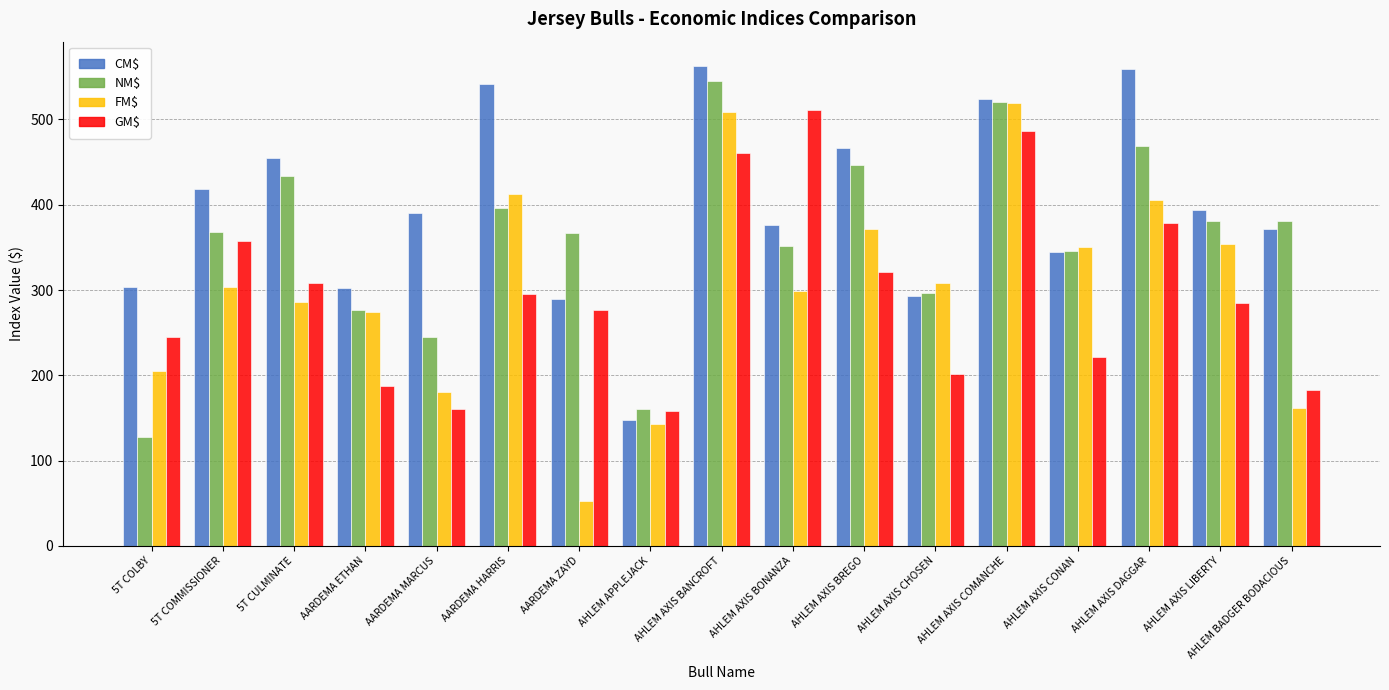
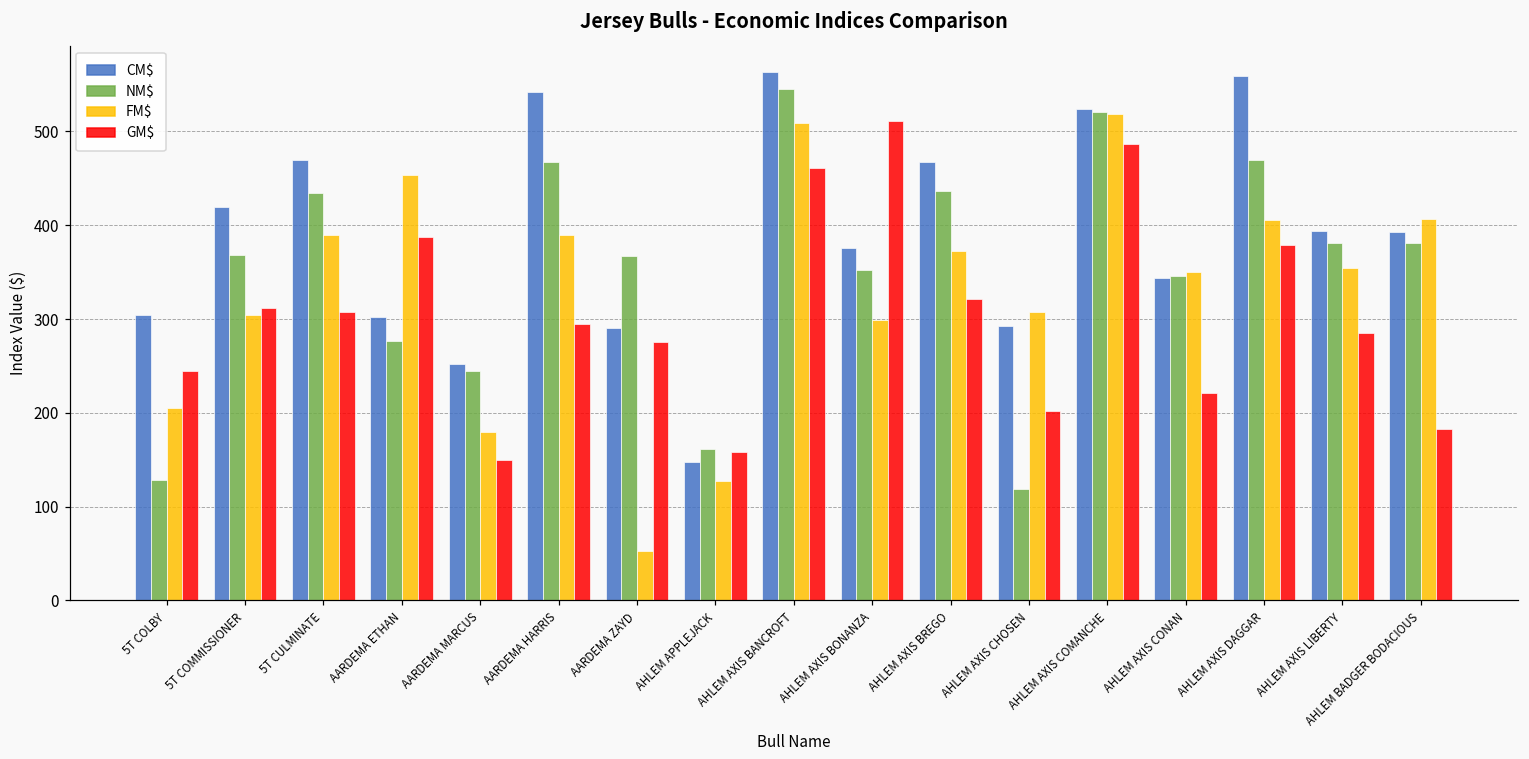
  {
    "CM$": {
      "5T COLBY": 300,
      "5T COMMISSIONER": 420,
-     "5T CULMINATE": 460,
+     "5T CULMINATE": 470,
      "AARDEMA ETHAN": 300,
-     "AARDEMA MARCUS": 390,
+     "AARDEMA MARCUS": 250,
      "AARDEMA HARRIS": 540,
      "AARDEMA ZAYD": 290,
      "AHLEM APPLEJACK": 150,
      "AHLEM AXIS BANCROFT": 560,
      "AHLEM AXIS BONANZA": 380,
      "AHLEM AXIS BREGO": 470,
      "AHLEM AXIS CHOSEN": 290,
      "AHLEM AXIS COMANCHE": 520,
      "AHLEM AXIS CONAN": 340,
      "AHLEM AXIS DAGGAR": 560,
      "AHLEM AXIS LIBERTY": 390,
-     "AHLEM BADGER BODACIOUS": 370
+     "AHLEM BADGER BODACIOUS": 390
    },
    "NM$": {
      "5T COLBY": 130,
      "5T COMMISSIONER": 370,
      "5T CULMINATE": 430,
      "AARDEMA ETHAN": 280,
      "AARDEMA MARCUS": 250,
-     "AARDEMA HARRIS": 400,
+     "AARDEMA HARRIS": 470,
      "AARDEMA ZAYD": 370,
      "AHLEM APPLEJACK": 160,
      "AHLEM AXIS BANCROFT": 550,
      "AHLEM AXIS BONANZA": 350,
-     "AHLEM AXIS BREGO": 450,
-     "AHLEM AXIS CHOSEN": 300,
+     "AHLEM AXIS BREGO": 440,
+     "AHLEM AXIS CHOSEN": 120,
      "AHLEM AXIS COMANCHE": 520,
      "AHLEM AXIS CONAN": 350,
      "AHLEM AXIS DAGGAR": 470,
      "AHLEM AXIS LIBERTY": 380,
      "AHLEM BADGER BODACIOUS": 380
    },
    "FM$": {
      "5T COLBY": 210,
      "5T COMMISSIONER": 300,
-     "5T CULMINATE": 290,
-     "AARDEMA ETHAN": 270,
+     "5T CULMINATE": 390,
+     "AARDEMA ETHAN": 450,
      "AARDEMA MARCUS": 180,
-     "AARDEMA HARRIS": 410,
+     "AARDEMA HARRIS": 390,
      "AARDEMA ZAYD": 50,
-     "AHLEM APPLEJACK": 140,
+     "AHLEM APPLEJACK": 130,
      "AHLEM AXIS BANCROFT": 510,
      "AHLEM AXIS BONANZA": 300,
      "AHLEM AXIS BREGO": 370,
      "AHLEM AXIS CHOSEN": 310,
      "AHLEM AXIS COMANCHE": 520,
      "AHLEM AXIS CONAN": 350,
      "AHLEM AXIS DAGGAR": 410,
      "AHLEM AXIS LIBERTY": 350,
-     "AHLEM BADGER BODACIOUS": 160
+     "AHLEM BADGER BODACIOUS": 410
    },
    "GM$": {
      "5T COLBY": 250,
-     "5T COMMISSIONER": 360,
+     "5T COMMISSIONER": 310,
      "5T CULMINATE": 310,
-     "AARDEMA ETHAN": 190,
-     "AARDEMA MARCUS": 160,
+     "AARDEMA ETHAN": 390,
+     "AARDEMA MARCUS": 150,
      "AARDEMA HARRIS": 300,
      "AARDEMA ZAYD": 280,
      "AHLEM APPLEJACK": 160,
      "AHLEM AXIS BANCROFT": 460,
      "AHLEM AXIS BONANZA": 510,
      "AHLEM AXIS BREGO": 320,
      "AHLEM AXIS CHOSEN": 200,
      "AHLEM AXIS COMANCHE": 490,
      "AHLEM AXIS CONAN": 220,
      "AHLEM AXIS DAGGAR": 380,
      "AHLEM AXIS LIBERTY": 290,
      "AHLEM BADGER BODACIOUS": 180
    }
  }
